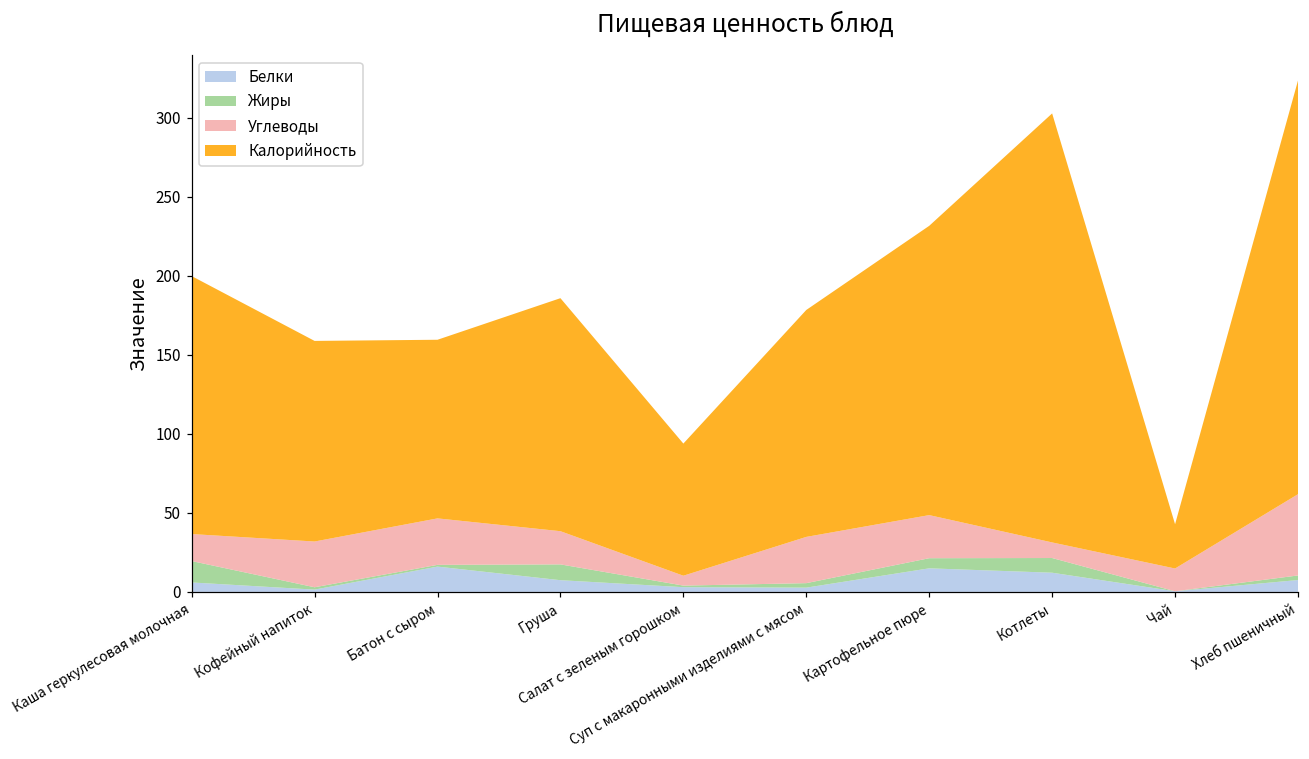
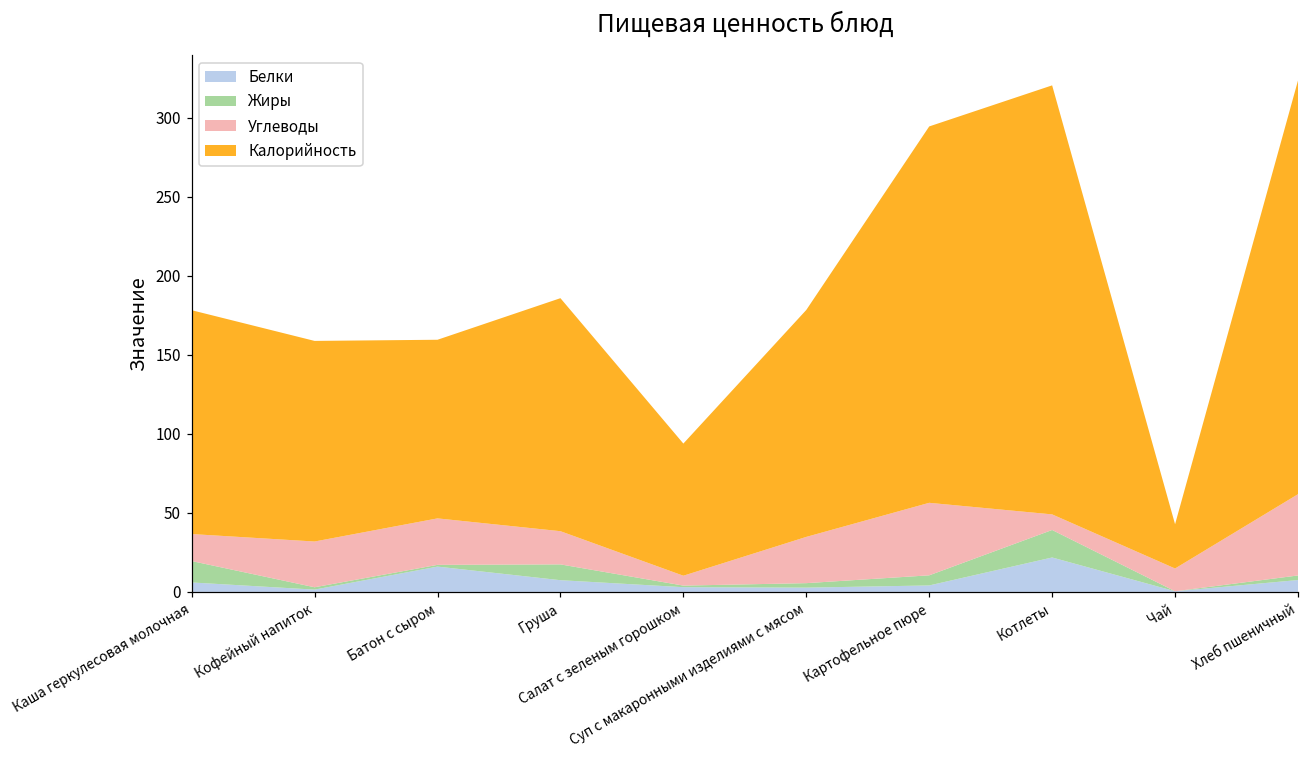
  {
    "Белки": {
      "Каша геркулесовая молочная": 6,
      "Груша": 7,
      "Суп с макаронными изделиями с мясом": 3,
-     "Картофельное пюре": 15,
-     "Котлеты": 12,
+     "Картофельное пюре": 4,
+     "Котлеты": 22,
      "Хлеб пшеничный": 8
    },
    "Жиры": {
      "Каша геркулесовая молочная": 14,
      "Груша": 10,
      "Суп с макаронными изделиями с мясом": 3,
      "Картофельное пюре": 6,
-     "Котлеты": 9,
+     "Котлеты": 17,
      "Хлеб пшеничный": 3
    },
    "Углеводы": {
      "Каша геркулесовая молочная": 17,
      "Кофейный напиток": 29,
      "Батон с сыром": 29,
      "Груша": 21,
      "Салат с зеленым горошком": 6,
      "Суп с макаронными изделиями с мясом": 29,
-     "Картофельное пюре": 27,
+     "Картофельное пюре": 46,
      "Котлеты": 10,
      "Чай": 14,
      "Хлеб пшеничный": 51
    },
    "Калорийность": {
-     "Каша геркулесовая молочная": 163,
+     "Каша геркулесовая молочная": 142,
      "Кофейный напиток": 127,
      "Батон с сыром": 113,
      "Груша": 147,
      "Салат с зеленым горошком": 84,
      "Суп с макаронными изделиями с мясом": 144,
-     "Картофельное пюре": 183,
+     "Картофельное пюре": 238,
      "Котлеты": 271,
      "Чай": 28,
      "Хлеб пшеничный": 262
    }
  }
